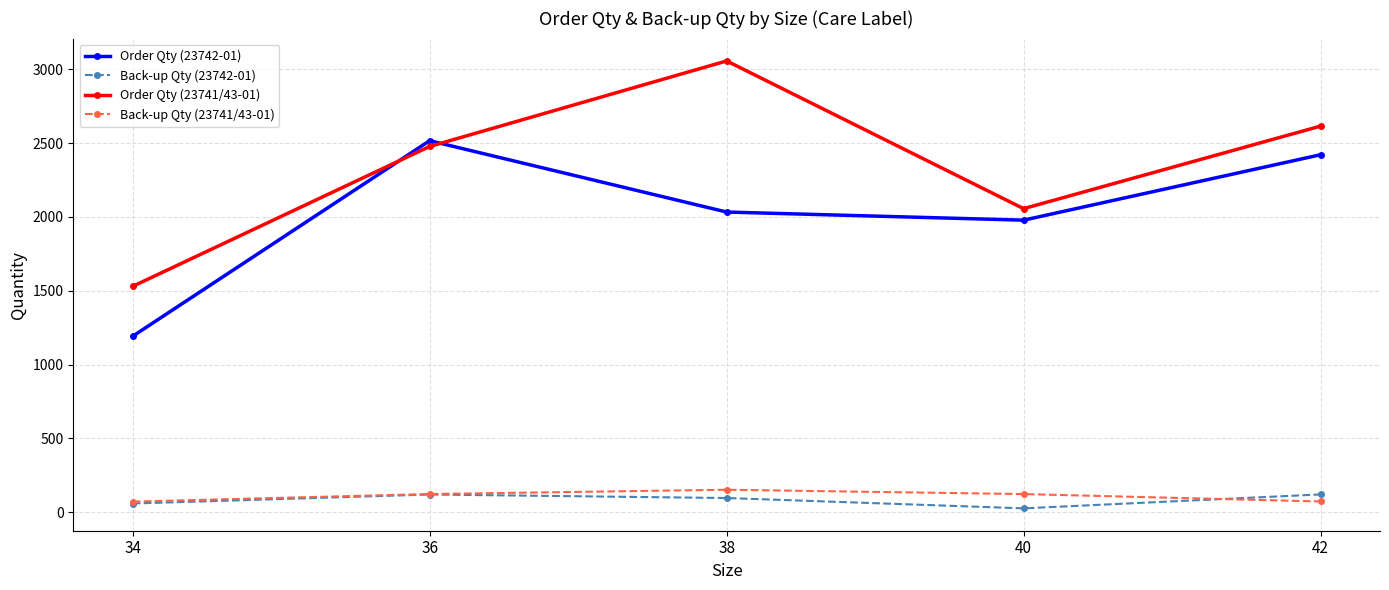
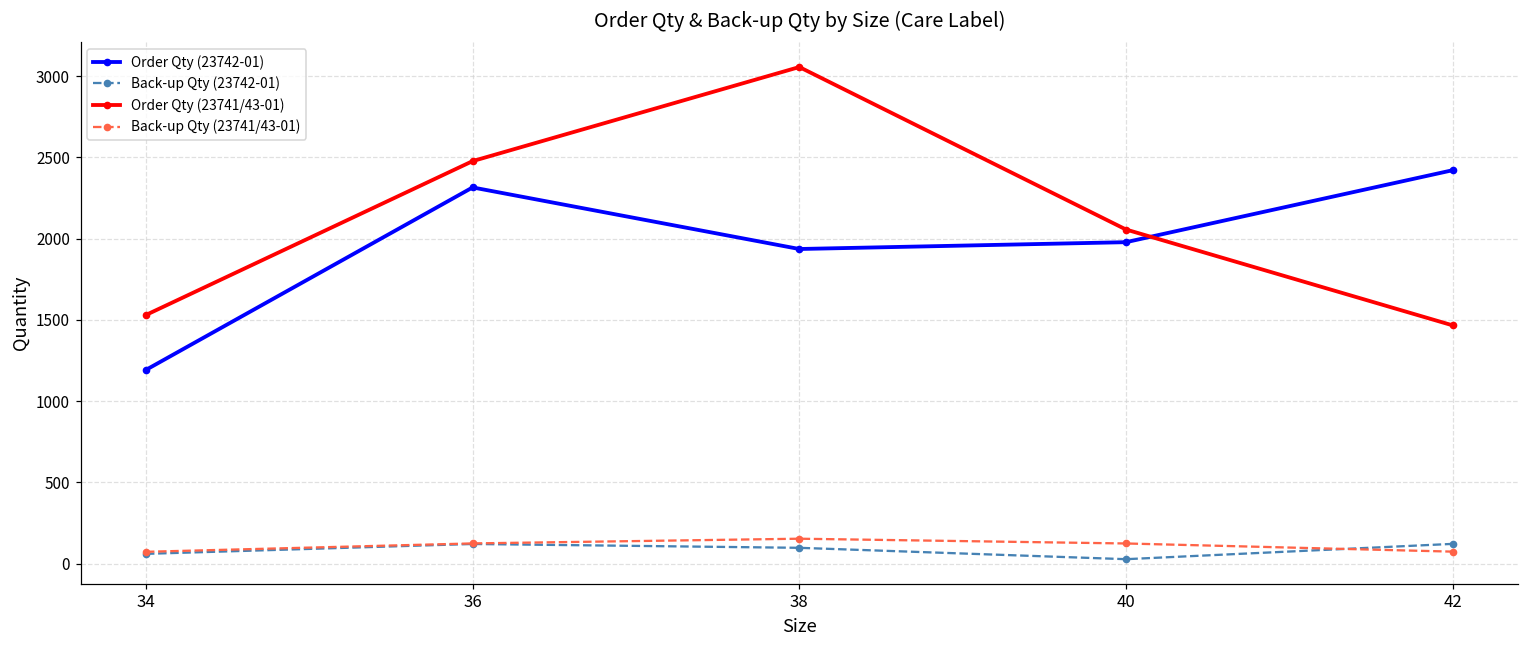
  {
    "Order Qty (23742-01)": {
      "34": 1190,
-     "36": 2520,
-     "38": 2030,
+     "36": 2320,
+     "38": 1940,
      "40": 1980,
      "42": 2420
    },
    "Back-up Qty (23742-01)": {
      "38": 100,
      "40": 30,
      "42": 120
    },
    "Order Qty (23741/43-01)": {
      "34": 1530,
      "36": 2480,
      "38": 3060,
      "40": 2060,
-     "42": 2620
+     "42": 1470
    },
    "Back-up Qty (23741/43-01)": {
      "38": 150,
      "40": 120,
      "42": 70
    }
  }
